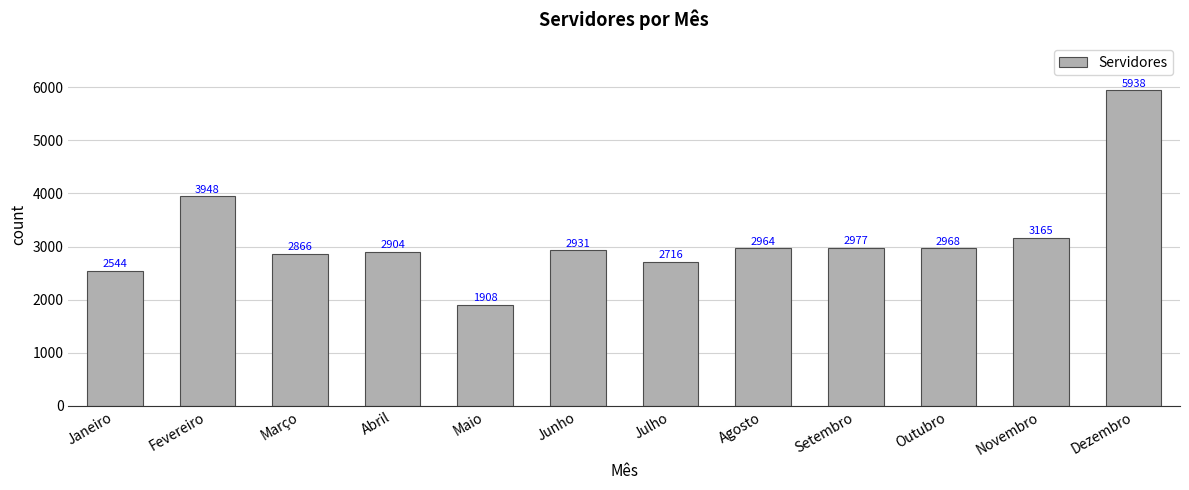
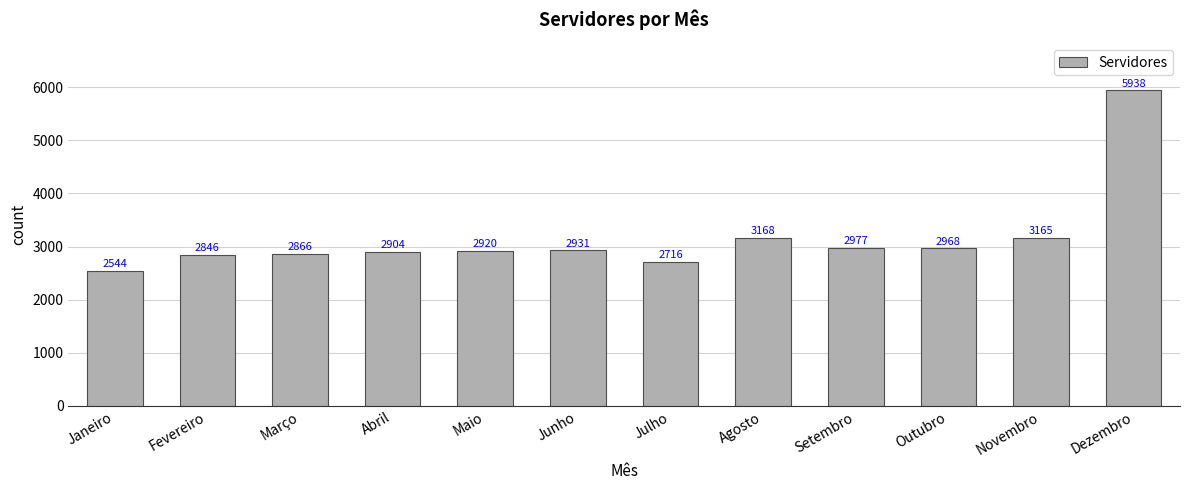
  {
    "Janeiro": 2544,
-   "Fevereiro": 3948,
+   "Fevereiro": 2846,
    "Março": 2866,
    "Abril": 2904,
-   "Maio": 1908,
+   "Maio": 2920,
    "Junho": 2931,
    "Julho": 2716,
-   "Agosto": 2964,
+   "Agosto": 3168,
    "Setembro": 2977,
    "Outubro": 2968,
    "Novembro": 3165,
    "Dezembro": 5938
  }
